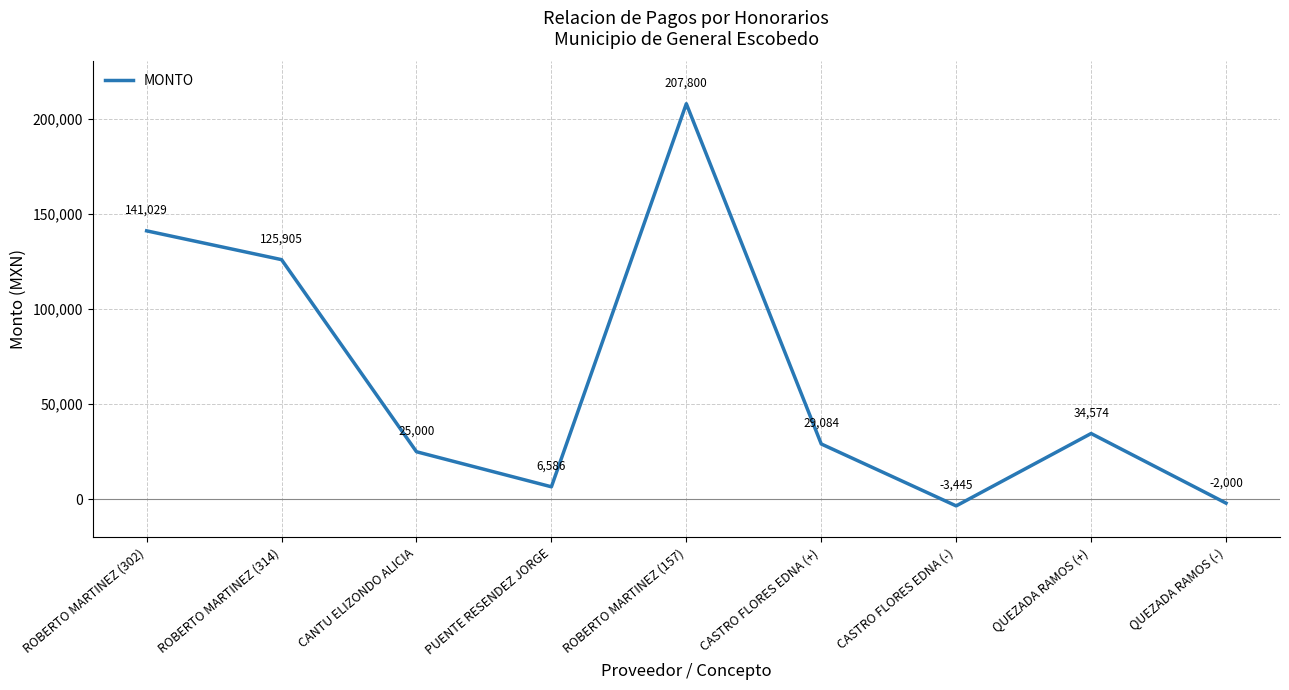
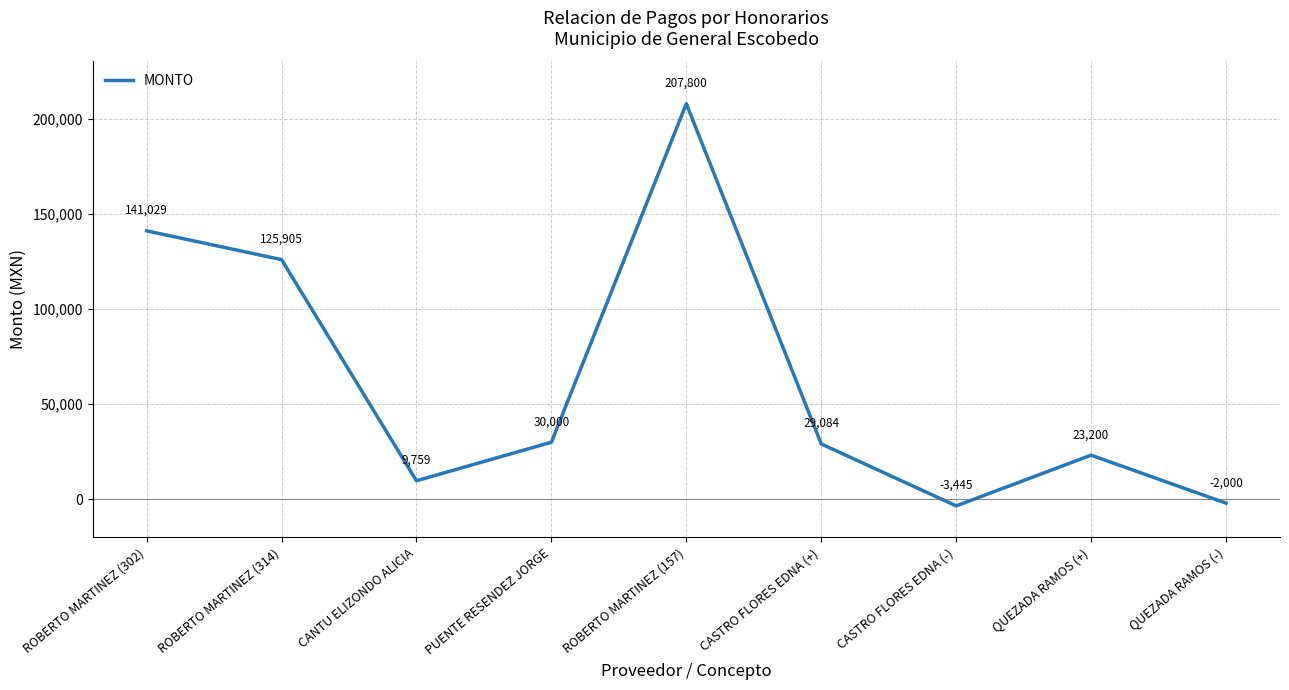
  {
    "ROBERTO MARTINEZ (302)": "141,029",
    "ROBERTO MARTINEZ (314)": "125,905",
-   "CANTU ELIZONDO ALICIA": "25,000",
-   "PUENTE RESENDEZ JORGE": "6,586",
+   "CANTU ELIZONDO ALICIA": "9,759",
+   "PUENTE RESENDEZ JORGE": "30,000",
    "ROBERTO MARTINEZ (157)": "207,800",
    "CASTRO FLORES EDNA (+)": "29,084",
    "CASTRO FLORES EDNA (-)": "-3,445",
-   "QUEZADA RAMOS (+)": "34,574",
+   "QUEZADA RAMOS (+)": "23,200",
    "QUEZADA RAMOS (-)": "-2,000"
  }
